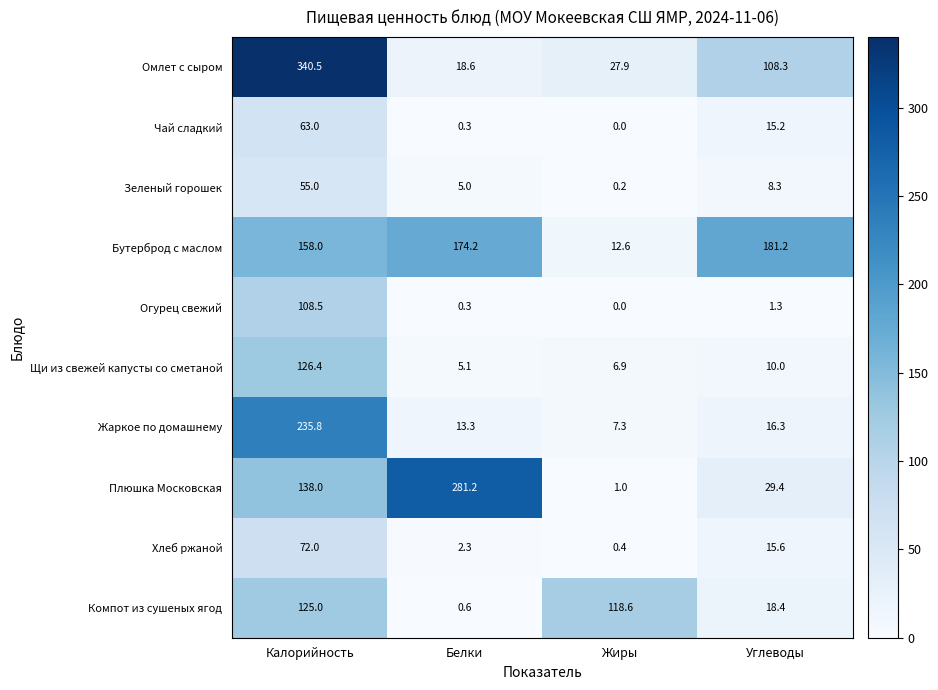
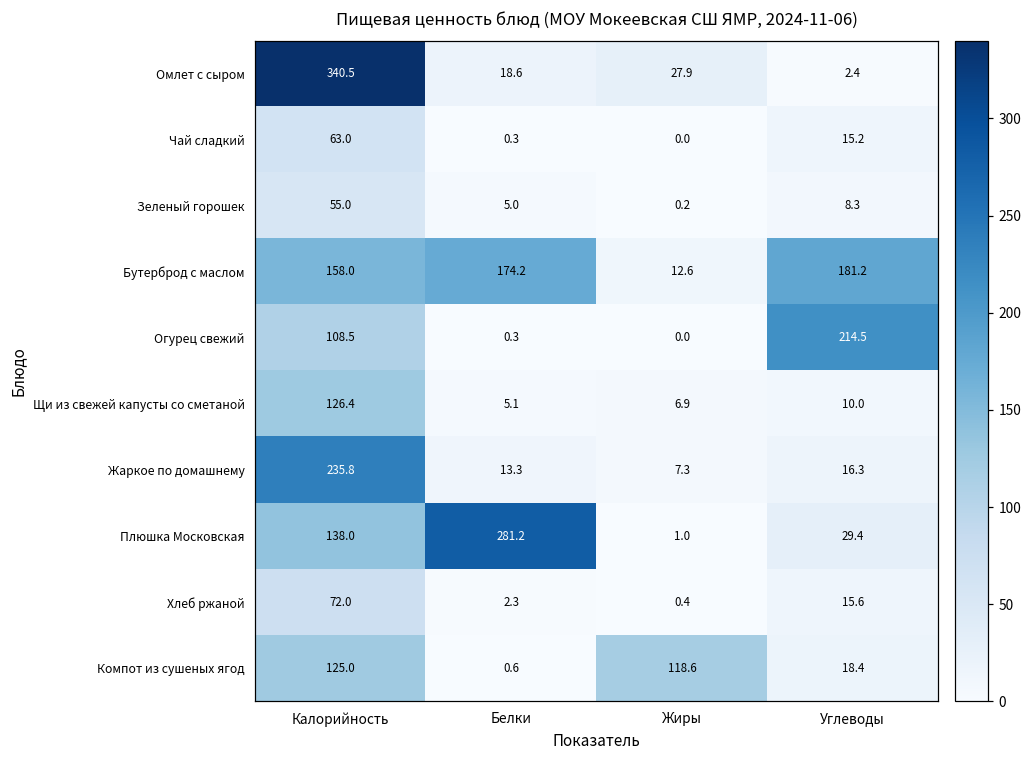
  {
    "Омлет с сыром": {
      "Калорийность": 340.5,
      "Белки": 18.6,
      "Жиры": 27.9,
-     "Углеводы": 108.3
+     "Углеводы": 2.4
    },
    "Чай сладкий": {
      "Калорийность": 63.0,
      "Белки": 0.3,
      "Жиры": 0.0,
      "Углеводы": 15.2
    },
    "Зеленый горошек": {
      "Калорийность": 55.0,
      "Белки": 5.0,
      "Жиры": 0.2,
      "Углеводы": 8.3
    },
    "Бутерброд с маслом": {
      "Калорийность": 158.0,
      "Белки": 174.2,
      "Жиры": 12.6,
      "Углеводы": 181.2
    },
    "Огурец свежий": {
      "Калорийность": 108.5,
      "Белки": 0.3,
      "Жиры": 0.0,
-     "Углеводы": 1.3
+     "Углеводы": 214.5
    },
    "Щи из свежей капусты со сметаной": {
      "Калорийность": 126.4,
      "Белки": 5.1,
      "Жиры": 6.9,
      "Углеводы": 10.0
    },
    "Жаркое по домашнему": {
      "Калорийность": 235.8,
      "Белки": 13.3,
      "Жиры": 7.3,
      "Углеводы": 16.3
    },
    "Плюшка Московская": {
      "Калорийность": 138.0,
      "Белки": 281.2,
      "Жиры": 1.0,
      "Углеводы": 29.4
    },
    "Хлеб ржаной": {
      "Калорийность": 72.0,
      "Белки": 2.3,
      "Жиры": 0.4,
      "Углеводы": 15.6
    },
    "Компот из сушеных ягод": {
      "Калорийность": 125.0,
      "Белки": 0.6,
      "Жиры": 118.6,
      "Углеводы": 18.4
    }
  }
